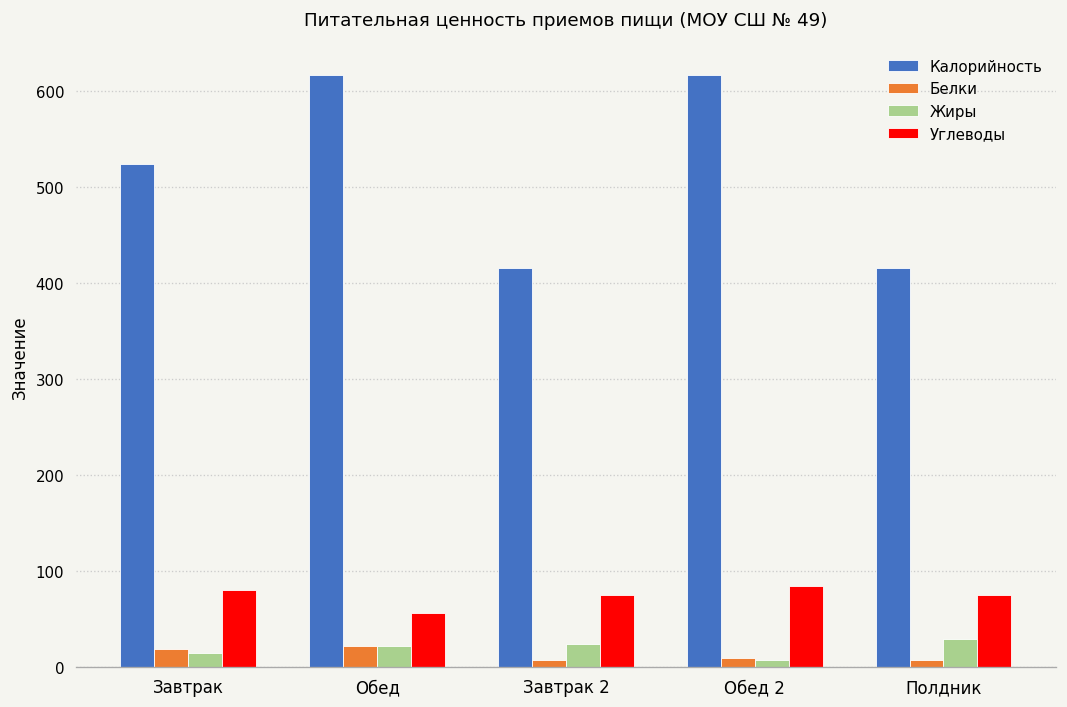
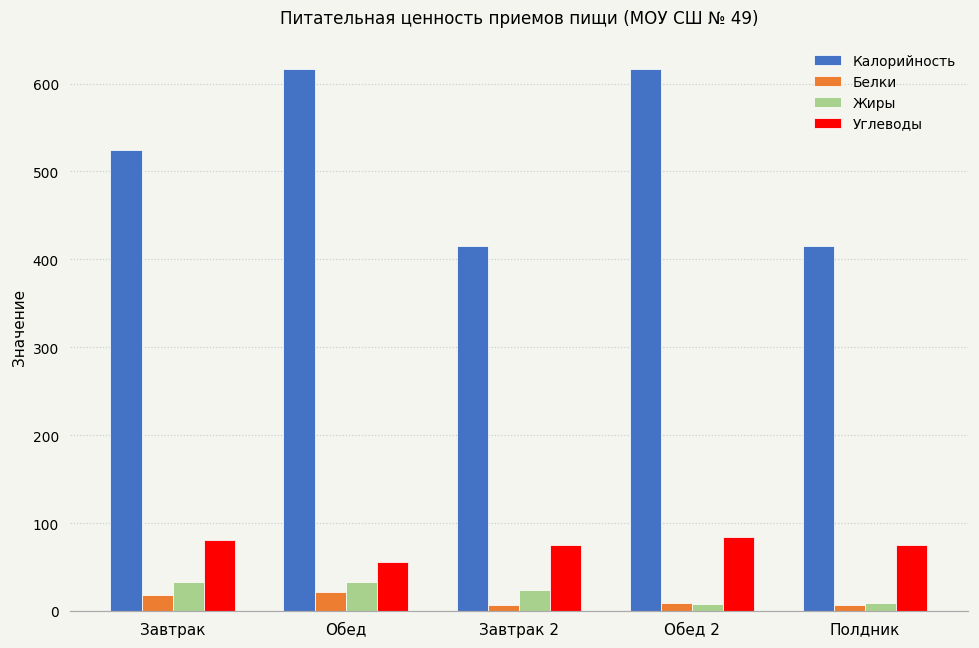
  {
    "Калорийность": {
      "Завтрак": 520,
      "Обед": 620,
      "Завтрак 2": 420,
      "Обед 2": 620,
      "Полдник": 420
    },
    "Белки": {
      "Завтрак": 20,
      "Обед": 20,
      "Завтрак 2": 10,
      "Обед 2": 10,
      "Полдник": 10
    },
    "Жиры": {
-     "Завтрак": 10,
-     "Обед": 20,
+     "Завтрак": 30,
+     "Обед": 30,
      "Завтрак 2": 20,
      "Обед 2": 10,
-     "Полдник": 30
+     "Полдник": 10
    },
    "Углеводы": {
      "Завтрак": 80,
      "Обед": 60,
      "Завтрак 2": 80,
      "Обед 2": 80,
      "Полдник": 80
    }
  }
